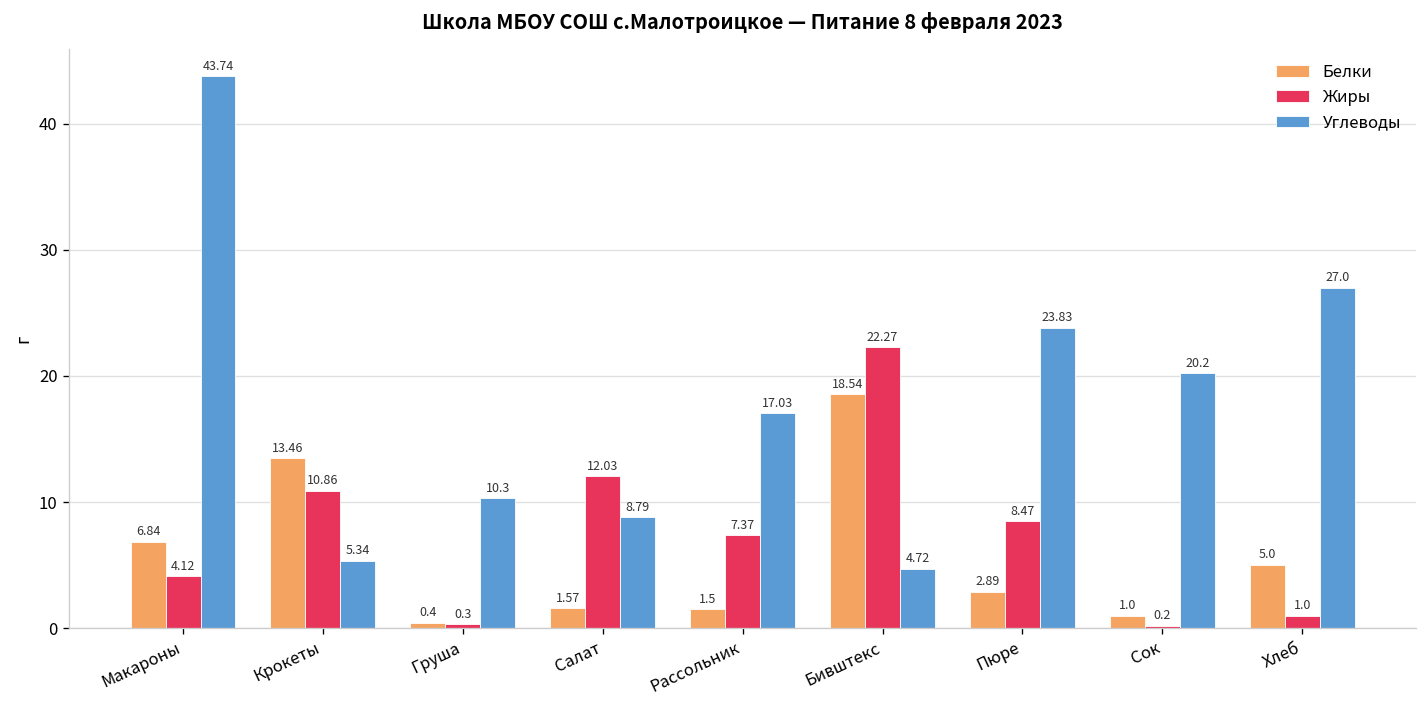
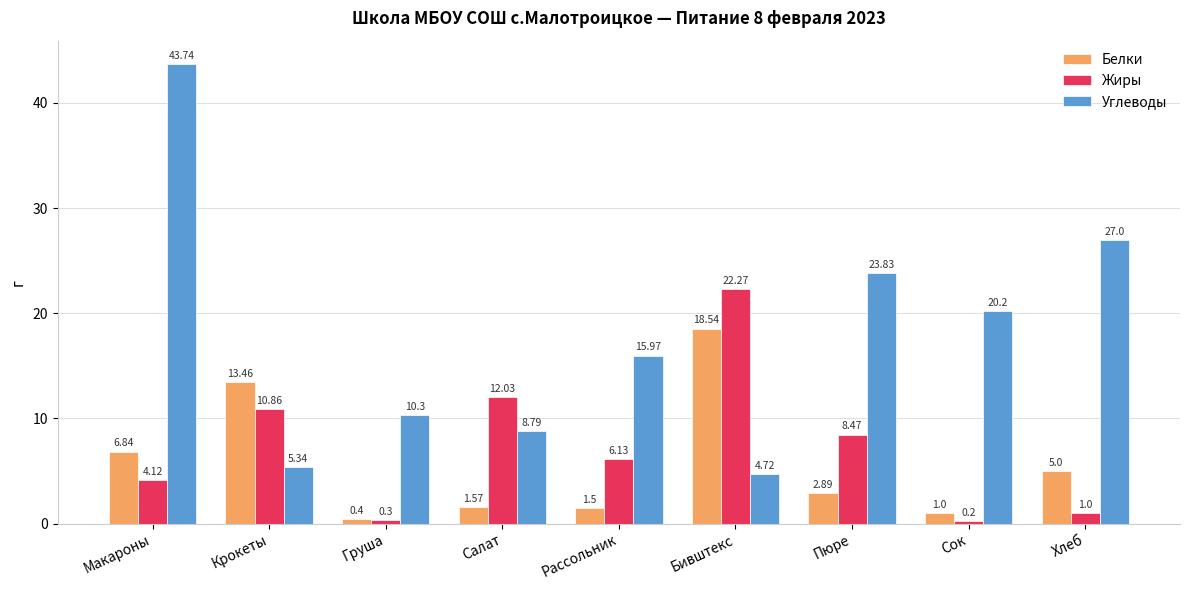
  {
    "Белки": {
      "Макароны": 6.84,
      "Крокеты": 13.46,
      "Груша": 0.4,
      "Салат": 1.57,
      "Рассольник": 1.5,
      "Бивштекс": 18.54,
      "Пюре": 2.89,
      "Сок": 1.0,
      "Хлеб": 5.0
    },
    "Жиры": {
      "Макароны": 4.12,
      "Крокеты": 10.86,
      "Груша": 0.3,
      "Салат": 12.03,
-     "Рассольник": 7.37,
+     "Рассольник": 6.13,
      "Бивштекс": 22.27,
      "Пюре": 8.47,
      "Сок": 0.2,
      "Хлеб": 1.0
    },
    "Углеводы": {
      "Макароны": 43.74,
      "Крокеты": 5.34,
      "Груша": 10.3,
      "Салат": 8.79,
-     "Рассольник": 17.03,
+     "Рассольник": 15.97,
      "Бивштекс": 4.72,
      "Пюре": 23.83,
      "Сок": 20.2,
      "Хлеб": 27.0
    }
  }
